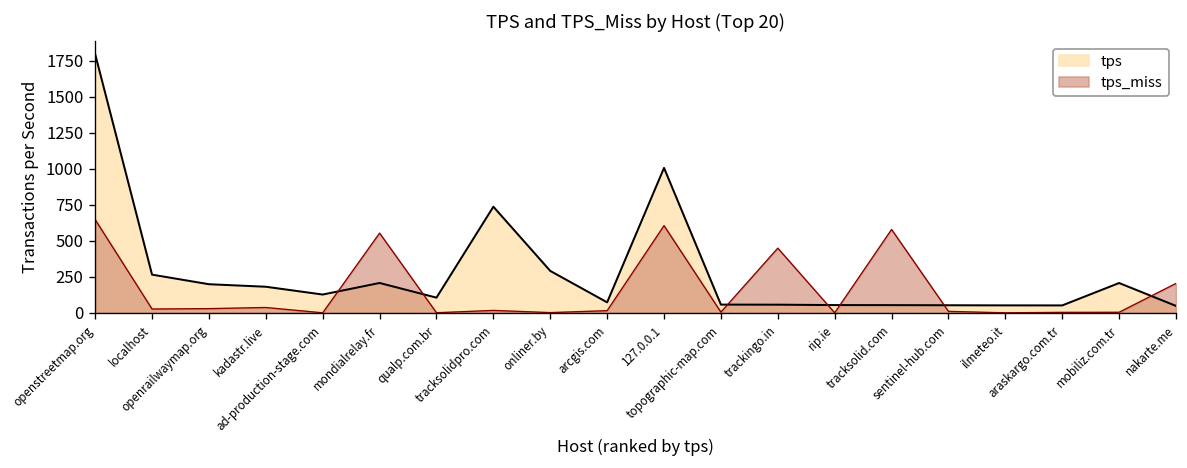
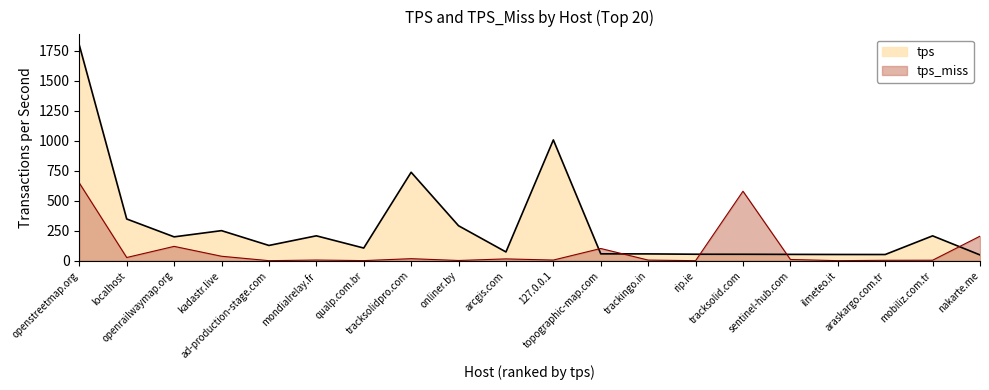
  {
    "tps": {
      "openstreetmap.org": 1800,
-     "localhost": 270,
+     "localhost": 350,
      "openrailwaymap.org": 200,
-     "kadastr.live": 180,
+     "kadastr.live": 250,
      "ad-production-stage.com": 130,
      "mondialrelay.fr": 210,
      "qualp.com.br": 110,
      "tracksolidpro.com": 740,
      "onliner.by": 290,
      "arcgis.com": 70,
      "127.0.0.1": 1010,
      "topographic-map.com": 60,
      "trackingo.in": 60,
      "rip.ie": 50,
      "tracksolid.com": 50,
      "sentinel-hub.com": 50,
      "ilmeteo.it": 50,
      "araskargo.com.tr": 50,
      "mobiliz.com.tr": 210,
      "nakarte.me": 50
    },
    "tps_miss": {
      "openstreetmap.org": 650,
      "localhost": 30,
-     "openrailwaymap.org": 30,
+     "openrailwaymap.org": 120,
      "kadastr.live": 40,
      "ad-production-stage.com": 0,
-     "mondialrelay.fr": 550,
+     "mondialrelay.fr": 10,
      "qualp.com.br": 0,
      "tracksolidpro.com": 20,
      "onliner.by": 0,
      "arcgis.com": 20,
-     "127.0.0.1": 610,
-     "topographic-map.com": 10,
-     "trackingo.in": 450,
+     "127.0.0.1": 10,
+     "topographic-map.com": 100,
+     "trackingo.in": 10,
      "rip.ie": 0,
      "tracksolid.com": 580,
      "sentinel-hub.com": 10,
      "ilmeteo.it": 0,
      "araskargo.com.tr": 0,
      "mobiliz.com.tr": 0,
      "nakarte.me": 200
    }
  }
